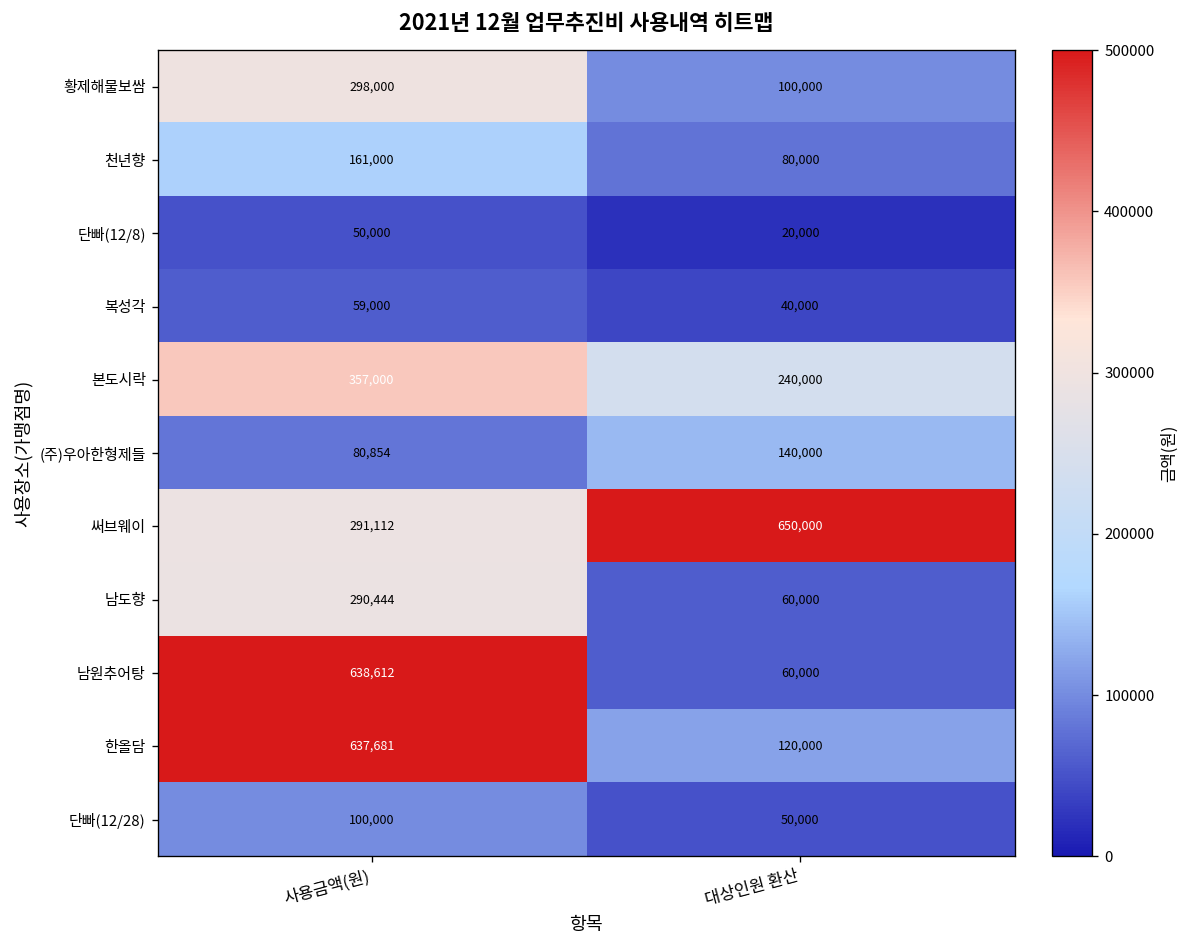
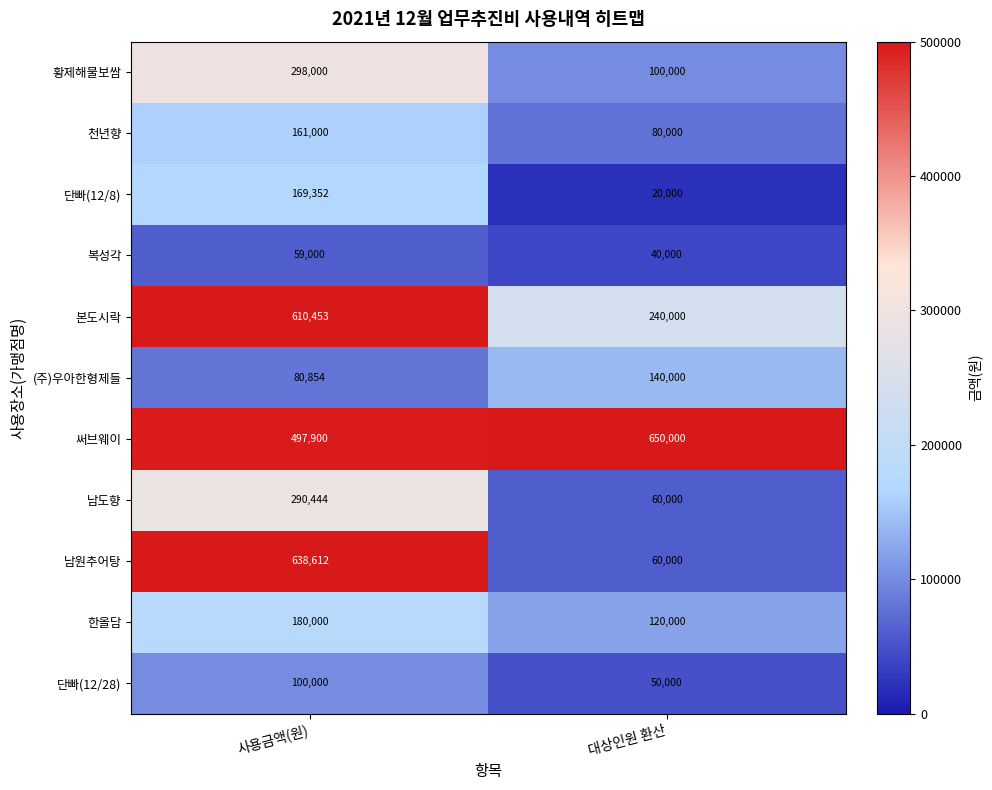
  {
    "황제해물보쌈": {
      "사용금액(원)": "298,000",
      "대상인원 환산": "100,000"
    },
    "천년향": {
      "사용금액(원)": "161,000",
      "대상인원 환산": "80,000"
    },
    "단빠(12/8)": {
-     "사용금액(원)": "50,000",
+     "사용금액(원)": "169,352",
      "대상인원 환산": "20,000"
    },
    "복성각": {
      "사용금액(원)": "59,000",
      "대상인원 환산": "40,000"
    },
    "본도시락": {
-     "사용금액(원)": "357,000",
+     "사용금액(원)": "610,453",
      "대상인원 환산": "240,000"
    },
    "(주)우아한형제들": {
      "사용금액(원)": "80,854",
      "대상인원 환산": "140,000"
    },
    "써브웨이": {
-     "사용금액(원)": "291,112",
+     "사용금액(원)": "497,900",
      "대상인원 환산": "650,000"
    },
    "남도향": {
      "사용금액(원)": "290,444",
      "대상인원 환산": "60,000"
    },
    "남원추어탕": {
      "사용금액(원)": "638,612",
      "대상인원 환산": "60,000"
    },
    "한올담": {
-     "사용금액(원)": "637,681",
+     "사용금액(원)": "180,000",
      "대상인원 환산": "120,000"
    },
    "단빠(12/28)": {
      "사용금액(원)": "100,000",
      "대상인원 환산": "50,000"
    }
  }
